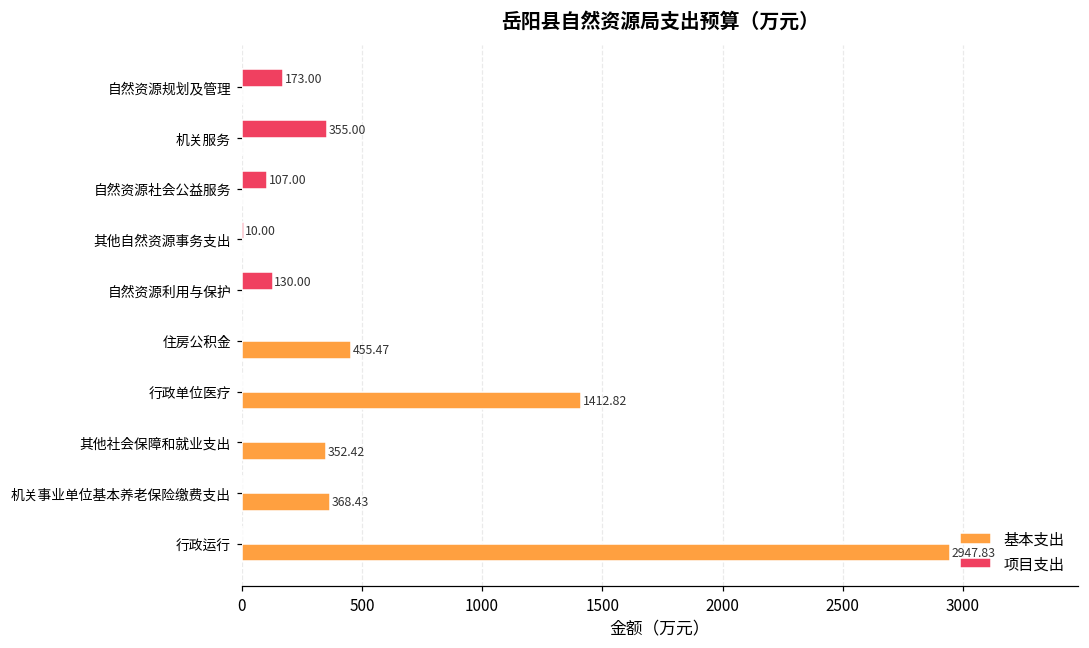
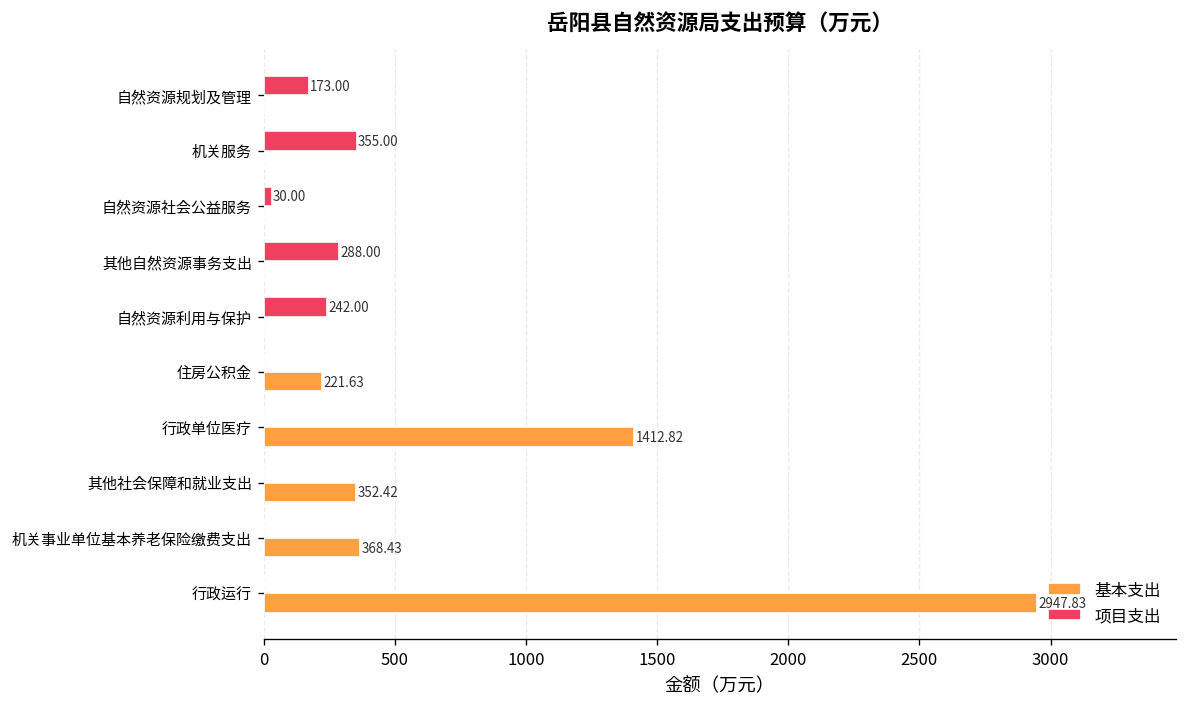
  {
    "基本支出": {
-     "住房公积金": 455.47,
+     "住房公积金": 221.63,
      "行政单位医疗": 1412.82,
      "其他社会保障和就业支出": 352.42,
      "机关事业单位基本养老保险缴费支出": 368.43,
      "行政运行": 2947.83
    },
    "项目支出": {
      "自然资源规划及管理": 173.00,
      "机关服务": 355.00,
-     "自然资源社会公益服务": 107.00,
-     "其他自然资源事务支出": 10.00,
-     "自然资源利用与保护": 130.00
+     "自然资源社会公益服务": 30.00,
+     "其他自然资源事务支出": 288.00,
+     "自然资源利用与保护": 242.00
    }
  }
